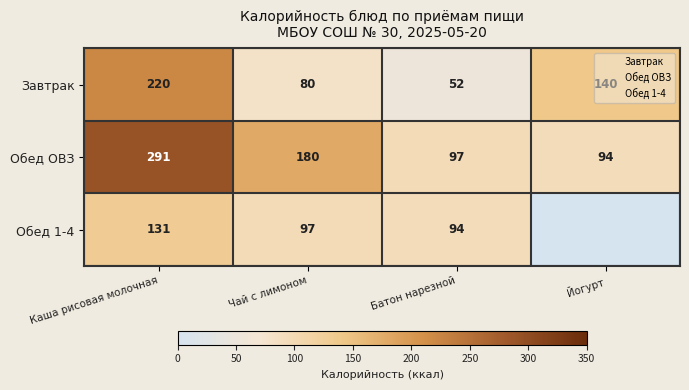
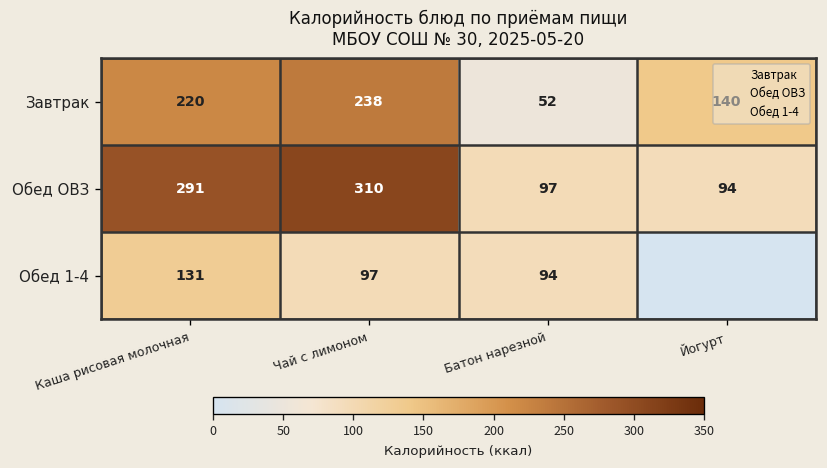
  {
    "Завтрак": {
      "Каша рисовая молочная": 220,
-     "Чай с лимоном": 80,
+     "Чай с лимоном": 238,
      "Батон нарезной": 52
    },
    "Обед ОВЗ": {
      "Каша рисовая молочная": 291,
-     "Чай с лимоном": 180,
+     "Чай с лимоном": 310,
      "Батон нарезной": 97,
      "Йогурт": 94
    },
    "Обед 1-4": {
      "Каша рисовая молочная": 131,
      "Чай с лимоном": 97,
      "Батон нарезной": 94
    }
  }
